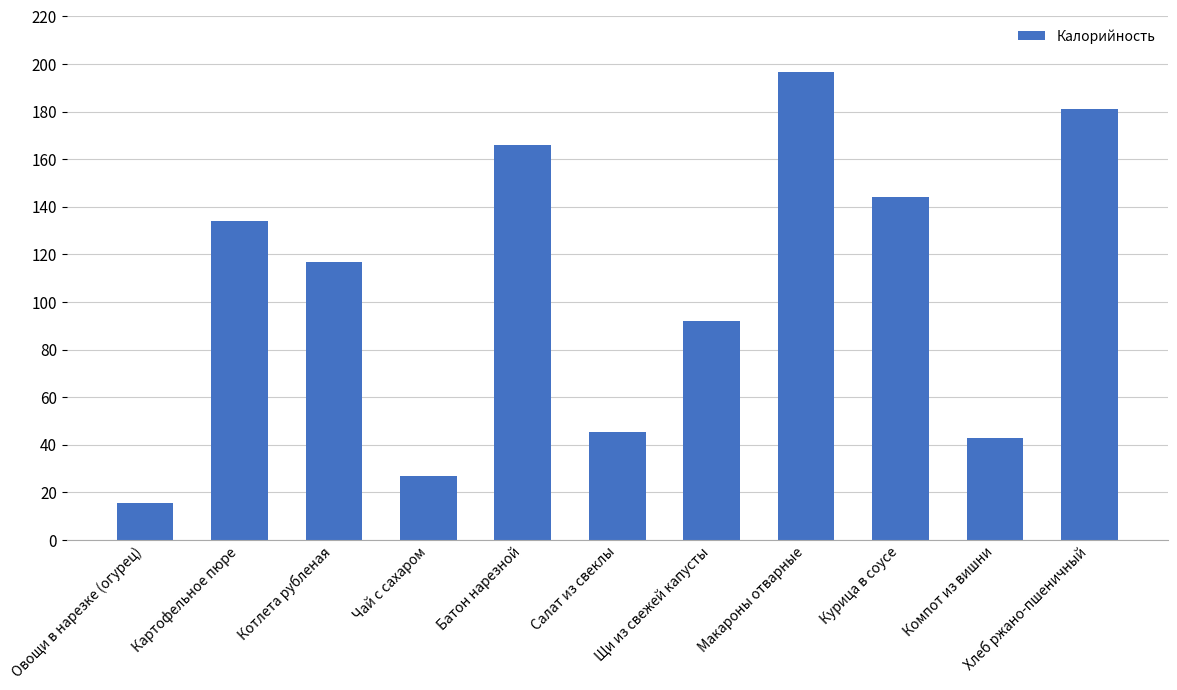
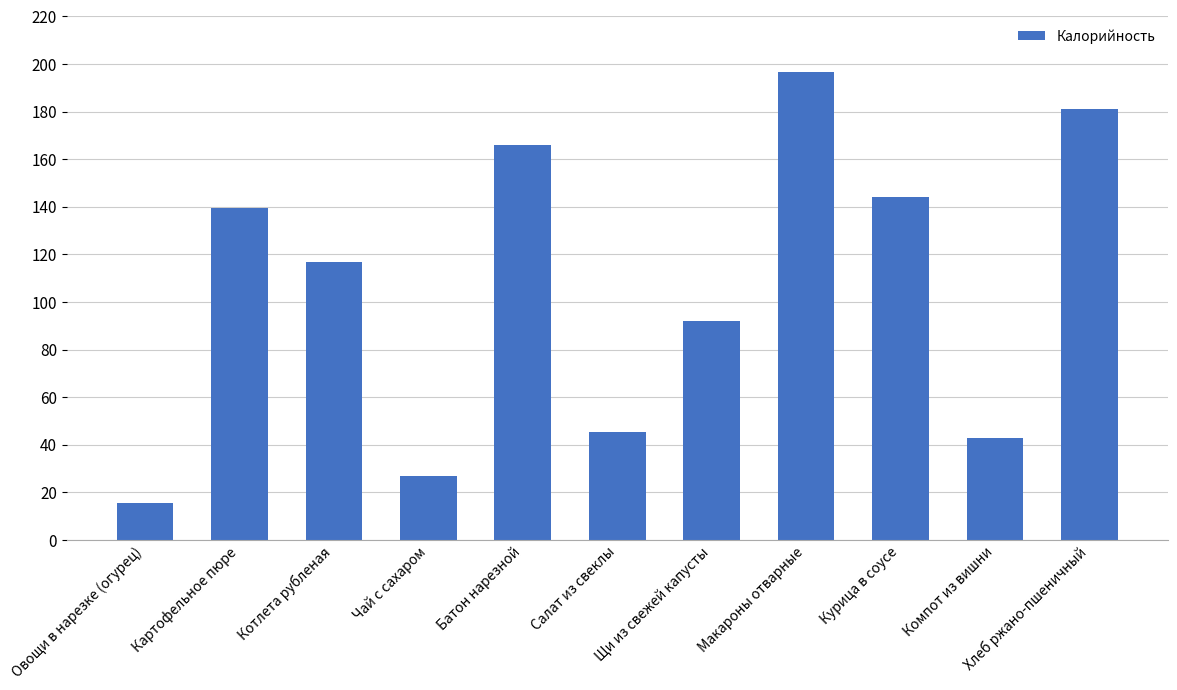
  {
    "Овощи в нарезке (огурец)": 15,
-   "Картофельное пюре": 134,
+   "Картофельное пюре": 139,
    "Котлета рубленая": 117,
    "Чай с сахаром": 27,
    "Батон нарезной": 166,
    "Салат из свеклы": 46,
    "Щи из свежей капусты": 92,
    "Макароны отварные": 197,
    "Курица в соусе": 144,
    "Компот из вишни": 43,
    "Хлеб ржано-пшеничный": 181
  }
